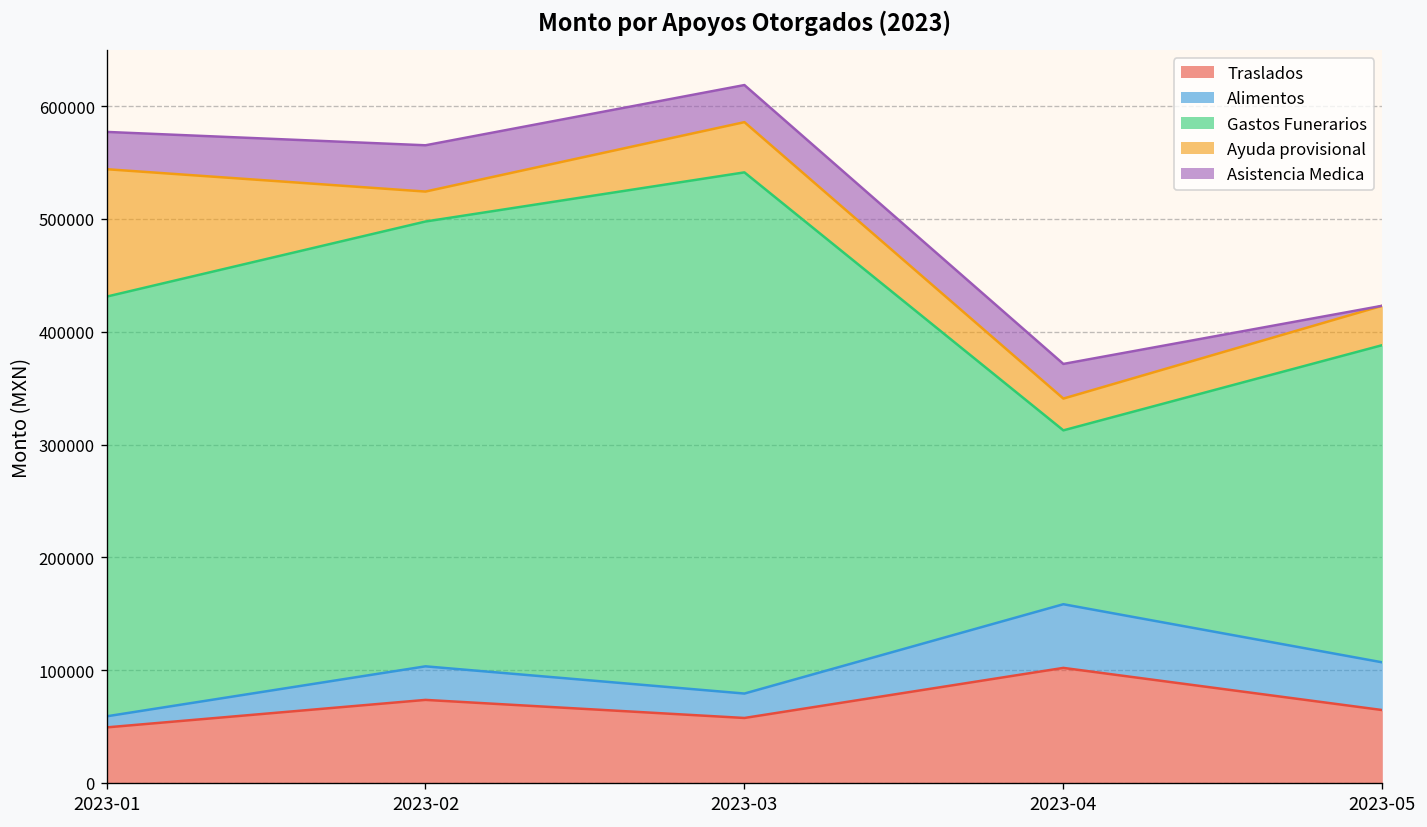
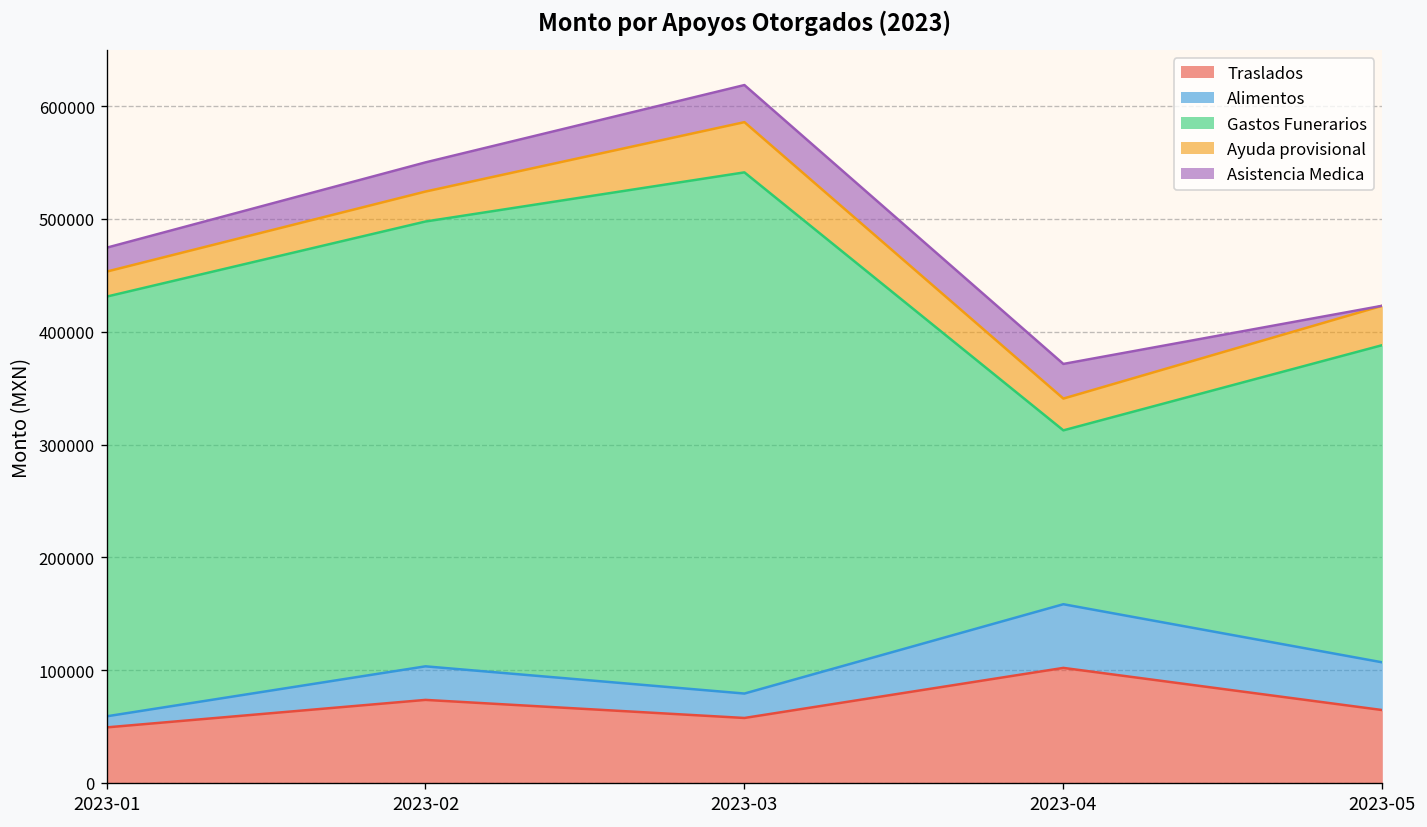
  {
    "Traslados": {
      "2023-01": 50000,
      "2023-02": 70000,
      "2023-03": 60000,
      "2023-04": 100000,
      "2023-05": 60000
    },
    "Alimentos": {
      "2023-01": 10000,
      "2023-02": 30000,
      "2023-03": 20000,
      "2023-04": 60000,
      "2023-05": 40000
    },
    "Gastos Funerarios": {
      "2023-01": 370000,
      "2023-02": 390000,
      "2023-03": 460000,
      "2023-04": 150000,
      "2023-05": 280000
    },
    "Ayuda provisional": {
-     "2023-01": 110000,
+     "2023-01": 20000,
      "2023-02": 30000,
      "2023-03": 40000,
      "2023-04": 30000
    },
    "Asistencia Medica": {
-     "2023-01": 30000,
-     "2023-02": 40000,
+     "2023-01": 20000,
+     "2023-02": 30000,
      "2023-03": 30000,
      "2023-04": 30000
    }
  }
